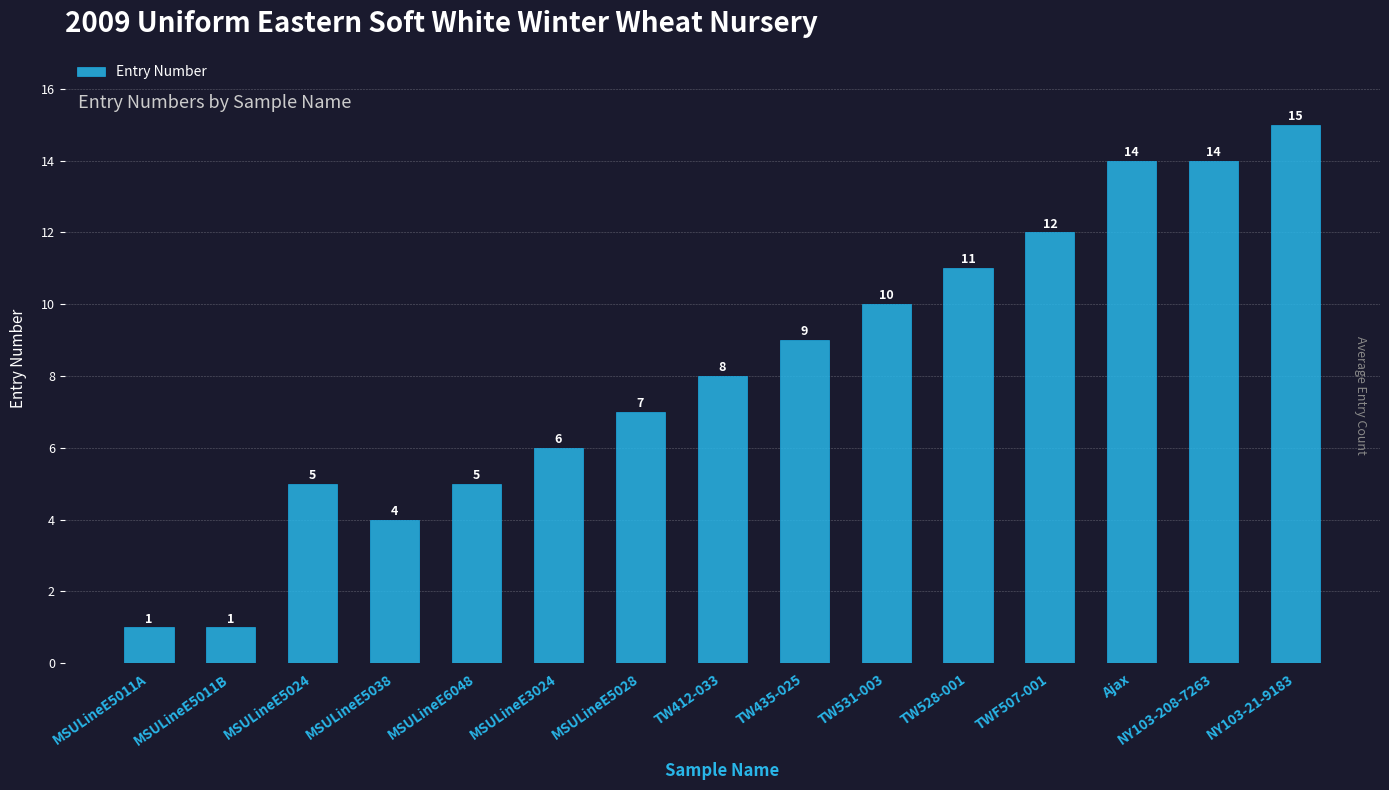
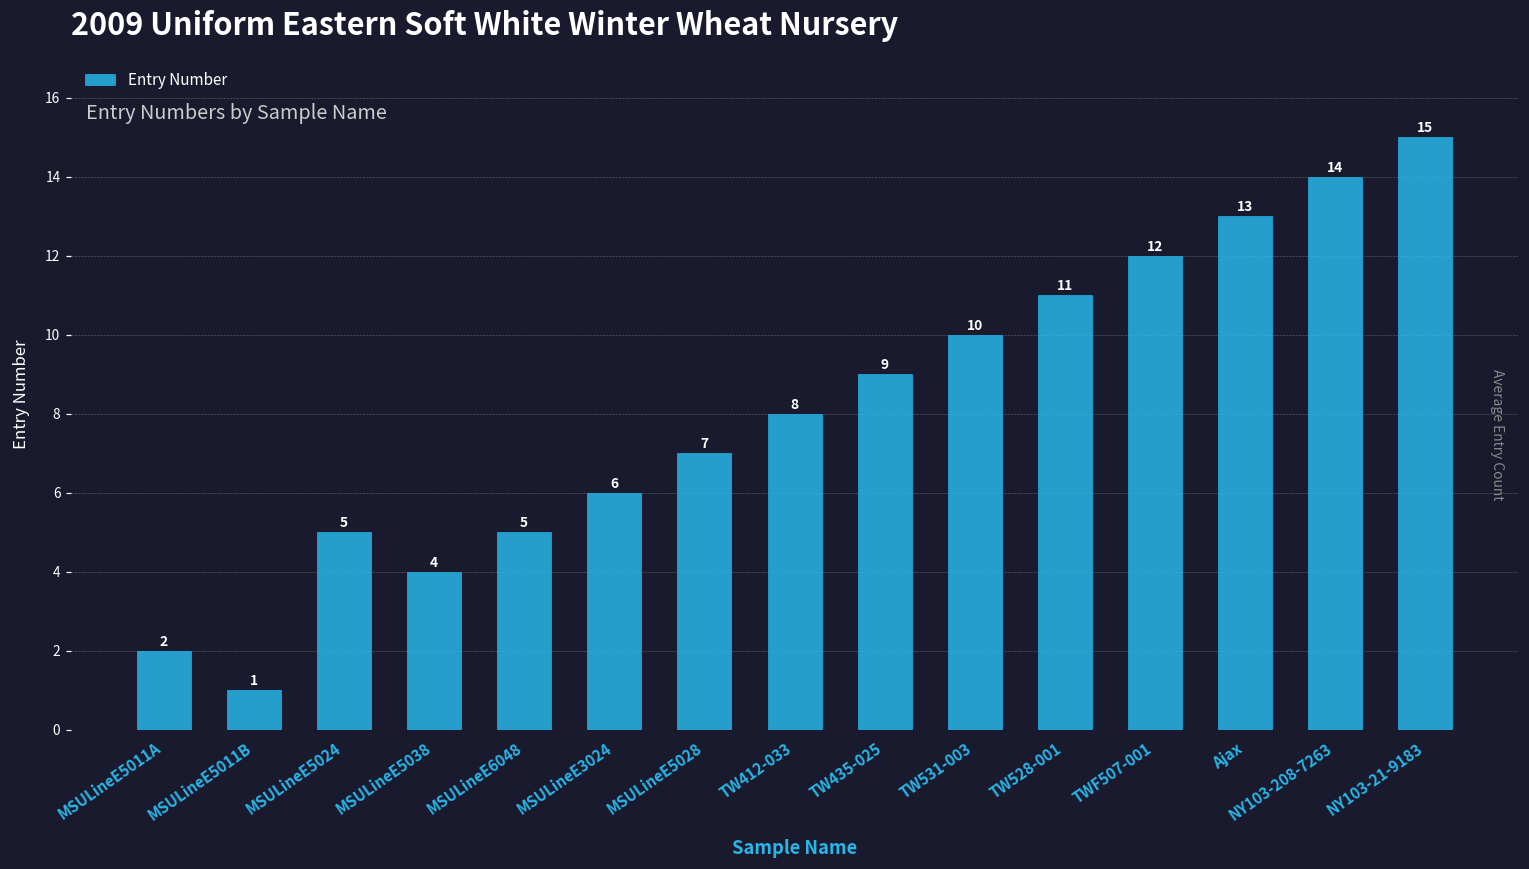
  {
-   "MSULineE5011A": 1,
+   "MSULineE5011A": 2,
    "MSULineE5011B": 1,
    "MSULineE5024": 5,
    "MSULineE5038": 4,
    "MSULineE6048": 5,
    "MSULineE3024": 6,
    "MSULineE5028": 7,
    "TW412-033": 8,
    "TW435-025": 9,
    "TW531-003": 10,
    "TW528-001": 11,
    "TWF507-001": 12,
-   "Ajax": 14,
+   "Ajax": 13,
    "NY103-208-7263": 14,
    "NY103-21-9183": 15
  }
